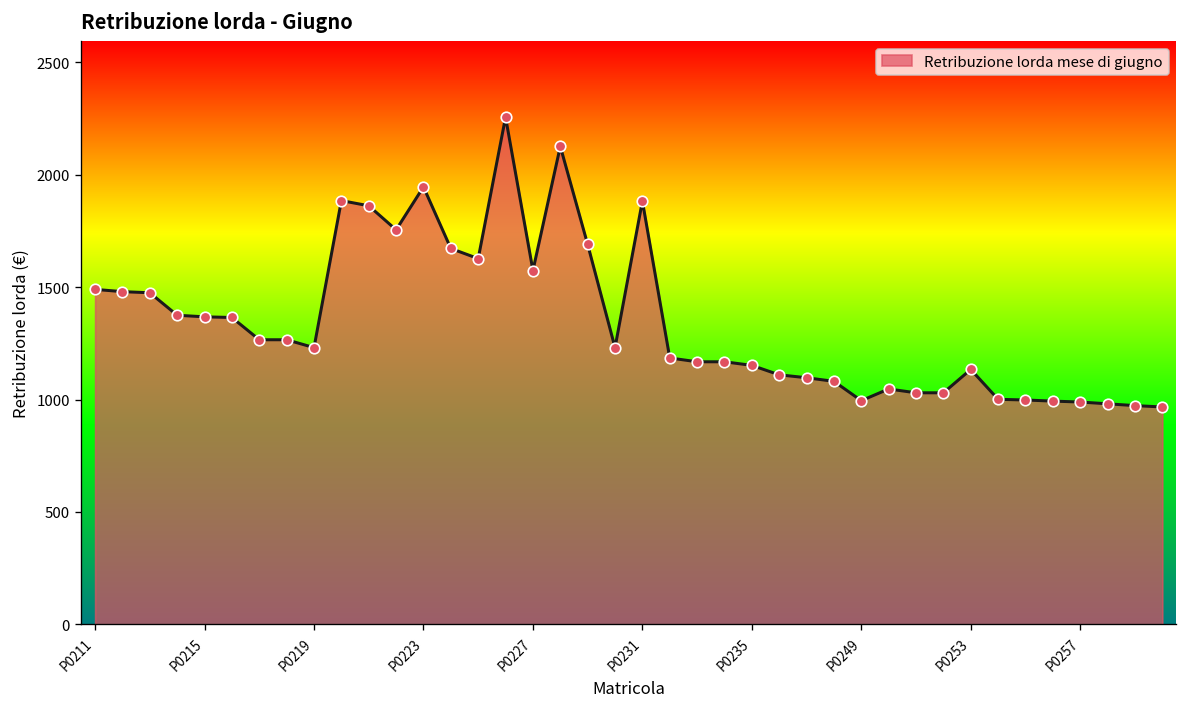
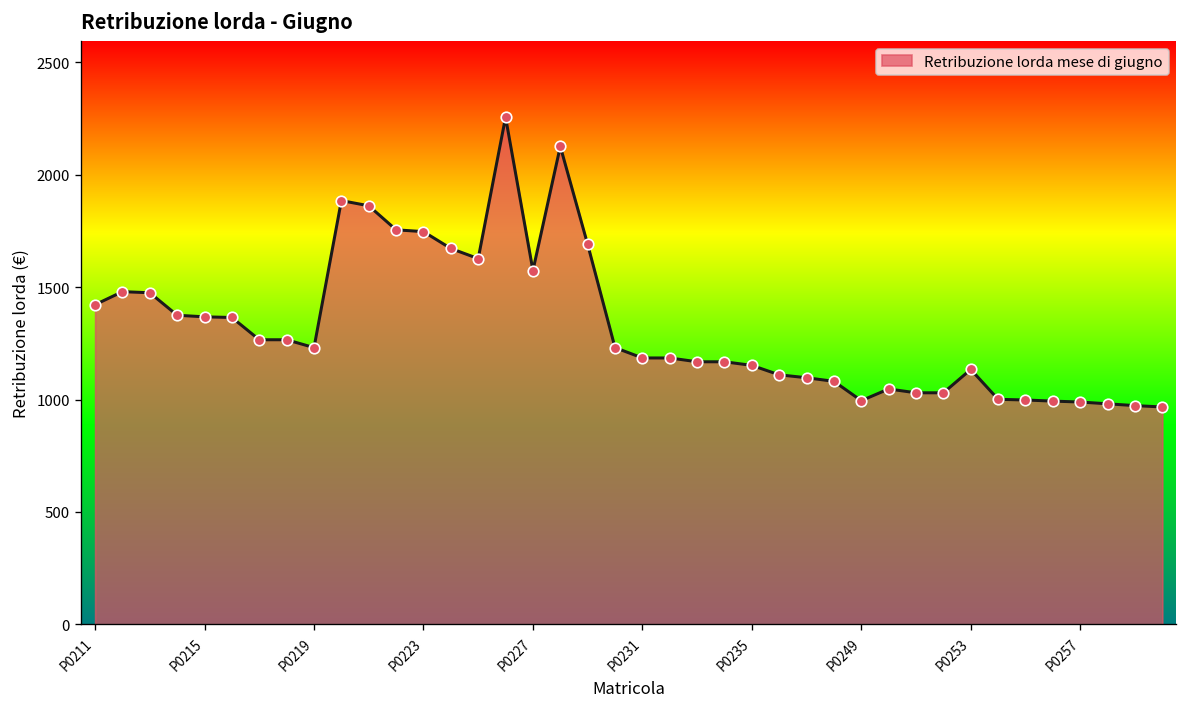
  {
-   "P0211": 1490,
+   "P0211": 1420,
    "P0215": 1370,
    "P0219": 1230,
-   "P0223": 1950,
+   "P0223": 1750,
    "P0227": 1570,
-   "P0231": 1880,
+   "P0231": 1190,
    "P0235": 1150,
    "P0249": 1000,
    "P0253": 1130,
    "P0257": 990
  }
